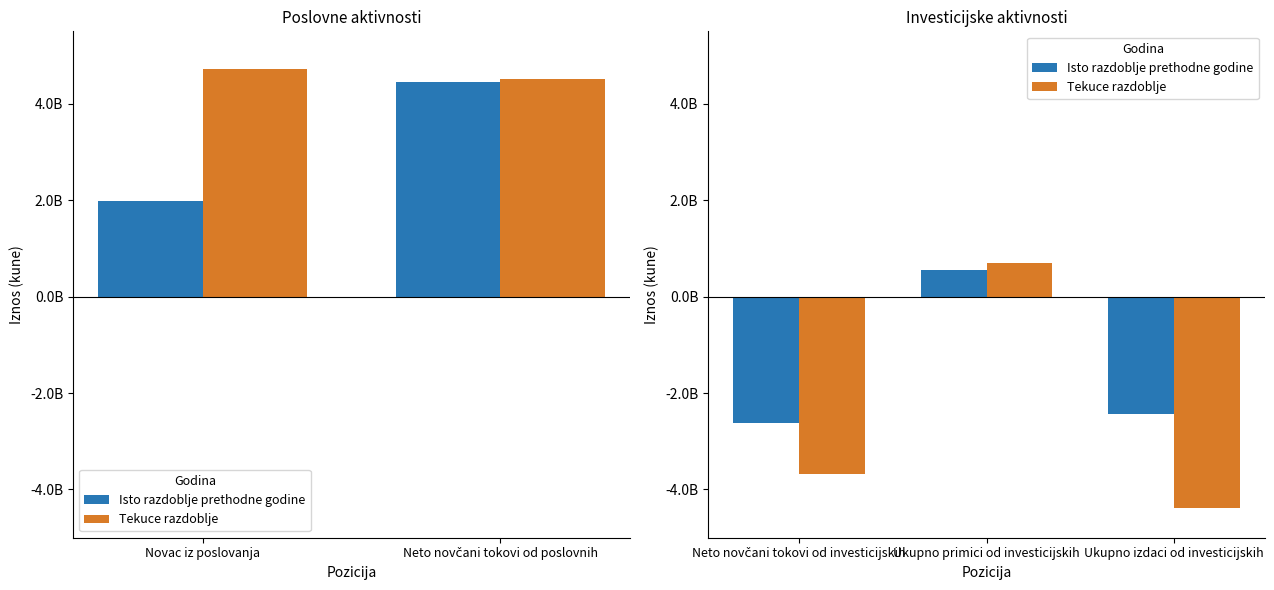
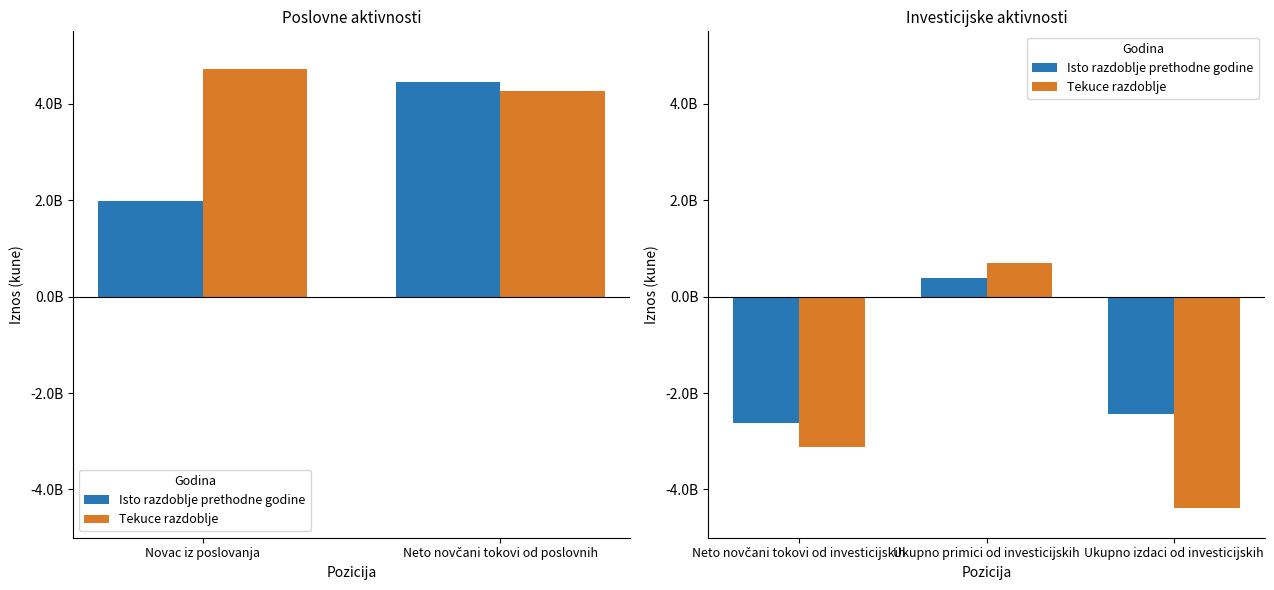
  {
    "Poslovne aktivnosti": {
      "Isto razdoblje prethodne godine": {
        "Novac iz poslovanja": 2000000000,
        "Neto novčani tokovi od poslovnih": 4500000000
      },
      "Tekuce razdoblje": {
        "Novac iz poslovanja": 4700000000,
-       "Neto novčani tokovi od poslovnih": 4500000000
+       "Neto novčani tokovi od poslovnih": 4300000000
      }
    },
    "Investicijske aktivnosti": {
      "Isto razdoblje prethodne godine": {
        "Neto novčani tokovi od investicijskih": -2600000000,
-       "Ukupno primici od investicijskih": 500000000,
+       "Ukupno primici od investicijskih": 400000000,
        "Ukupno izdaci od investicijskih": -2400000000
      },
      "Tekuce razdoblje": {
-       "Neto novčani tokovi od investicijskih": -3700000000,
+       "Neto novčani tokovi od investicijskih": -3100000000,
        "Ukupno primici od investicijskih": 700000000,
        "Ukupno izdaci od investicijskih": -4400000000
      }
    }
  }
